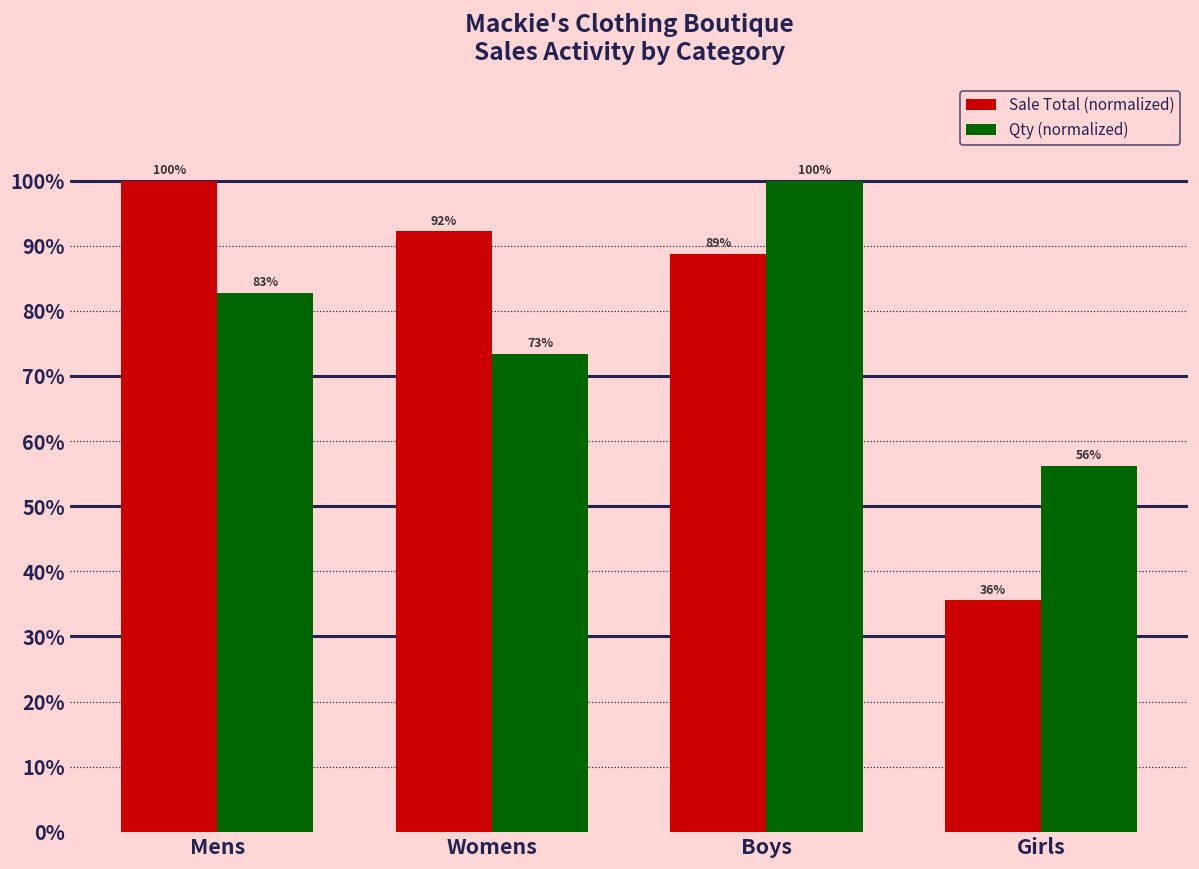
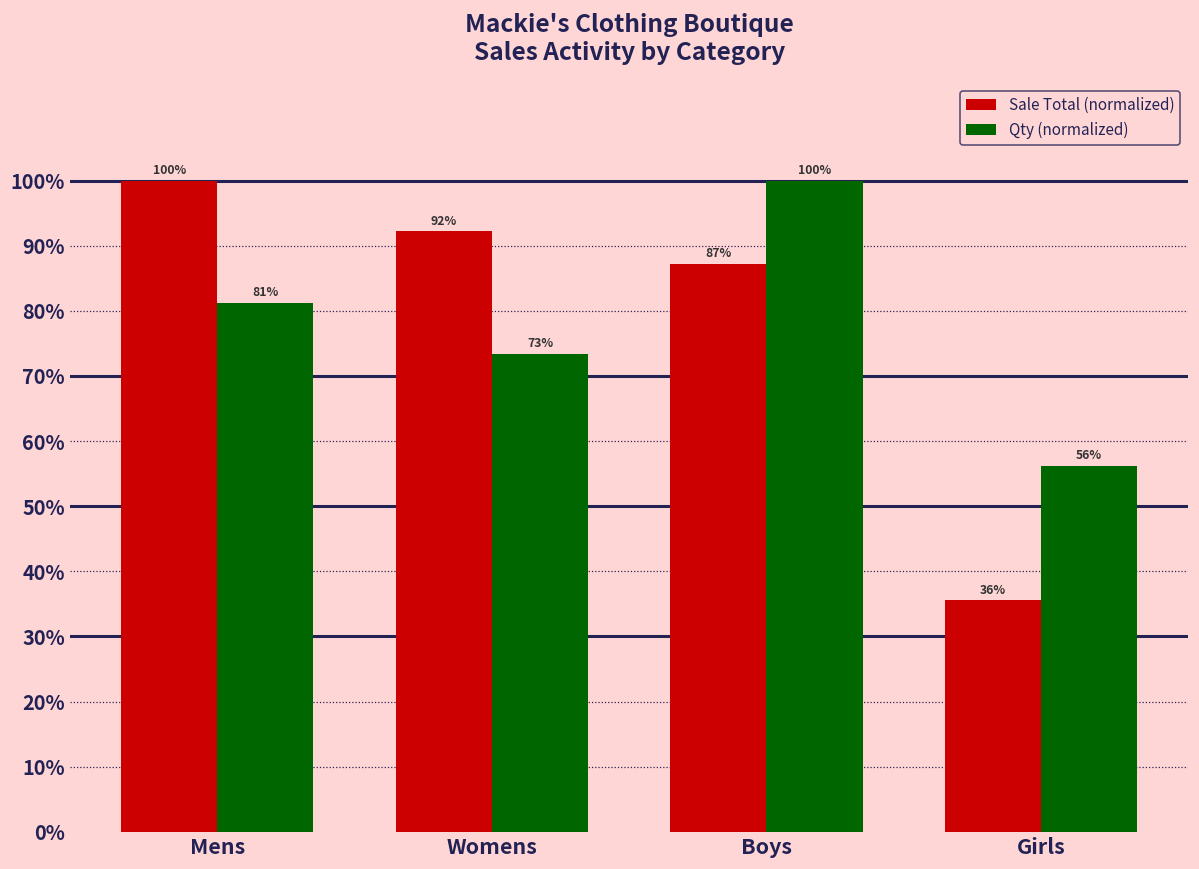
  {
    "Sale Total (normalized)": {
      "Mens": "100%",
      "Womens": "92%",
-     "Boys": "89%",
+     "Boys": "87%",
      "Girls": "36%"
    },
    "Qty (normalized)": {
-     "Mens": "83%",
+     "Mens": "81%",
      "Womens": "73%",
      "Boys": "100%",
      "Girls": "56%"
    }
  }
